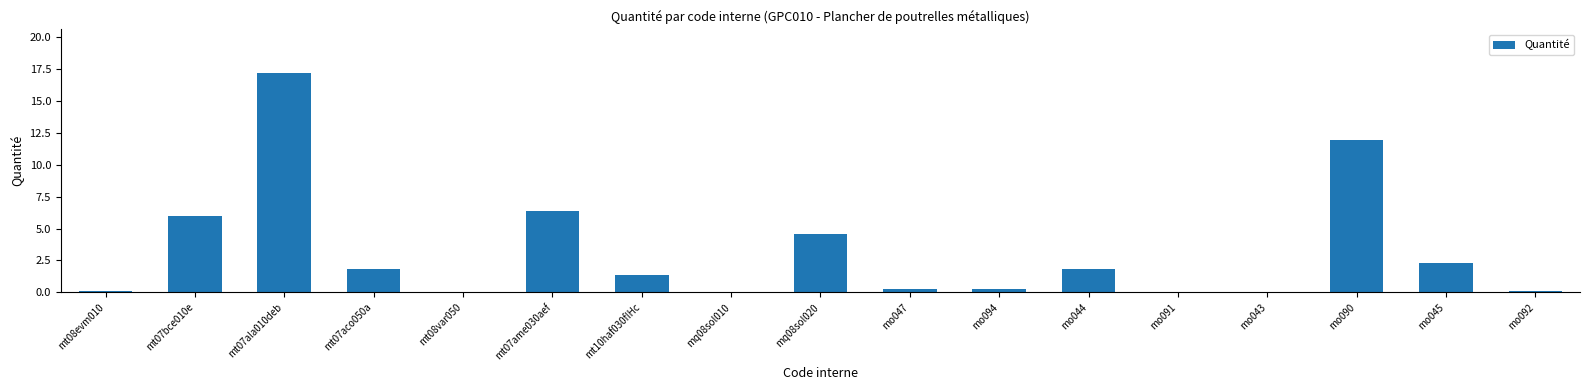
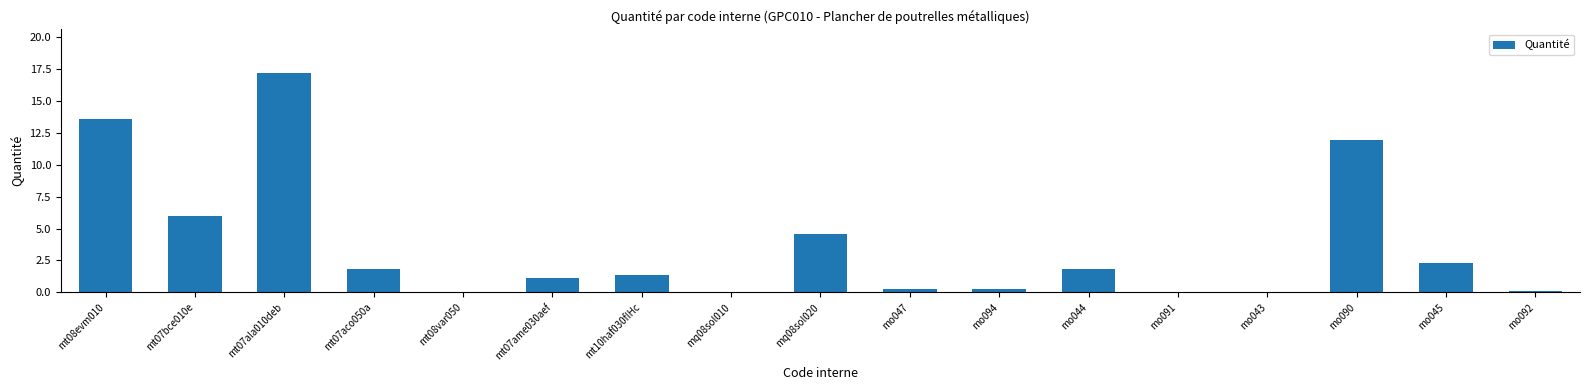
  {
-   "mt08evm010": 0.1,
+   "mt08evm010": 13.6,
    "mt07bce010e": 6.0,
    "mt07ala010deb": 17.2,
    "mt07aco050a": 1.8,
-   "mt07ame030aef": 6.4,
+   "mt07ame030aef": 1.1,
    "mt10haf030fIHc": 1.3,
    "mq08sol020": 4.5,
    "mo047": 0.2,
    "mo094": 0.2,
    "mo044": 1.8,
    "mo090": 11.9,
    "mo045": 2.3
  }
